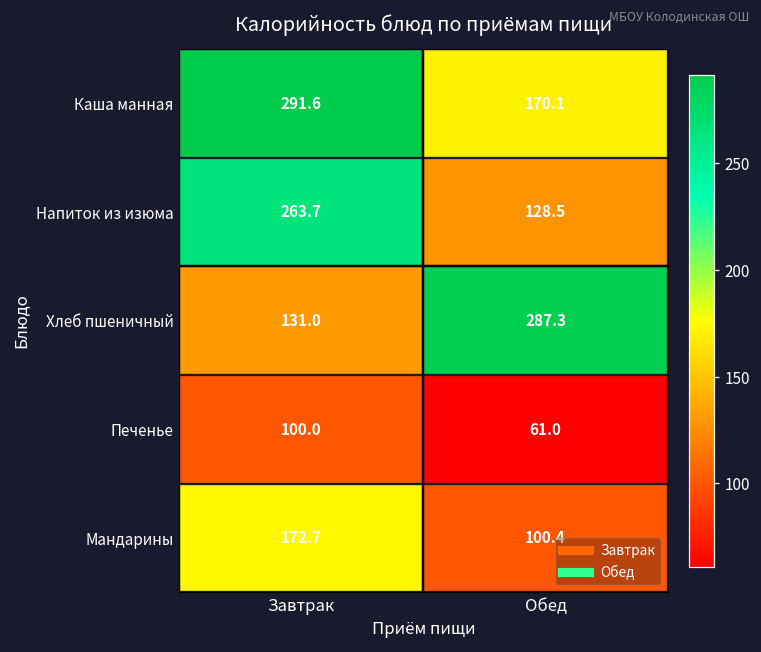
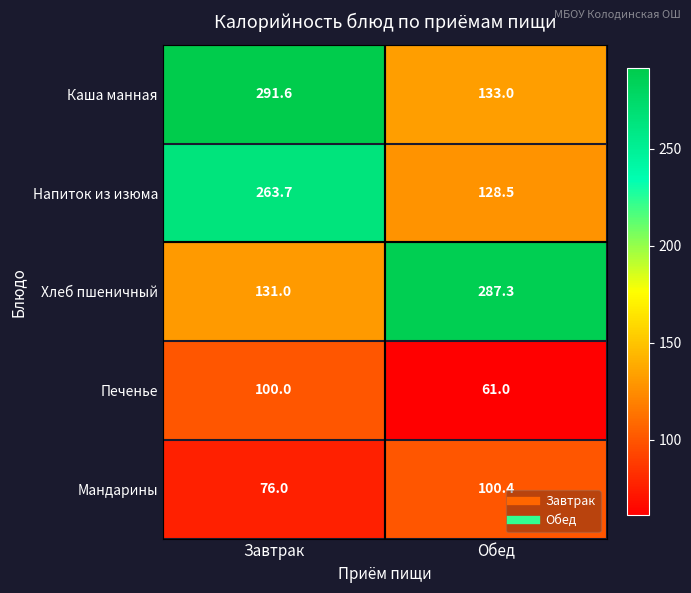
  {
    "Каша манная": {
      "Завтрак": 291.6,
-     "Обед": 170.1
+     "Обед": 133.0
    },
    "Напиток из изюма": {
      "Завтрак": 263.7,
      "Обед": 128.5
    },
    "Хлеб пшеничный": {
      "Завтрак": 131.0,
      "Обед": 287.3
    },
    "Печенье": {
      "Завтрак": 100.0,
      "Обед": 61.0
    },
    "Мандарины": {
-     "Завтрак": 172.7
+     "Завтрак": 76.0
    }
  }
